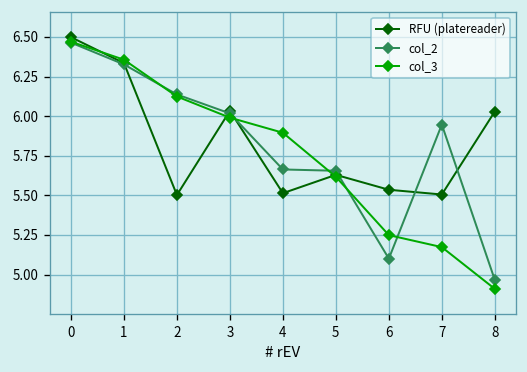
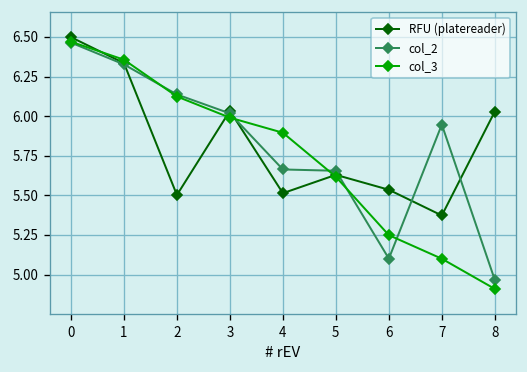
  {
    "RFU (platereader)": {
      "0": 6.50,
      "2": 5.50,
      "4": 5.51,
      "6": 5.54,
-     "7": 5.51,
+     "7": 5.37,
      "8": 6.03
    },
    "col_2": {
      "4": 5.66,
      "5": 5.66,
      "6": 5.10,
      "7": 5.95,
      "8": 4.97
    },
    "col_3": {
      "1": 6.36,
      "3": 5.99,
      "4": 5.90,
      "6": 5.25,
-     "7": 5.17,
+     "7": 5.10,
      "8": 4.91
    }
  }
